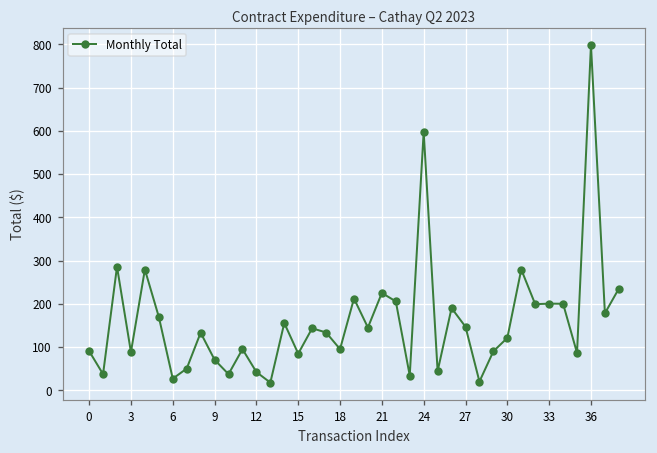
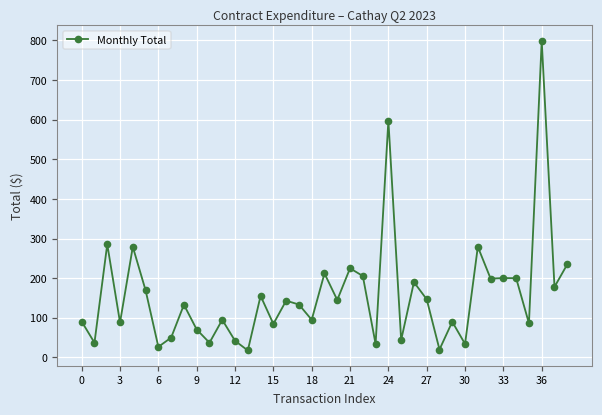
  {
    "0": 90,
    "3": 90,
    "6": 30,
    "9": 70,
    "12": 40,
    "15": 80,
    "18": 100,
    "21": 230,
    "24": 600,
    "27": 150,
-   "30": 120,
+   "30": 30,
    "33": 200,
    "36": 800
  }
